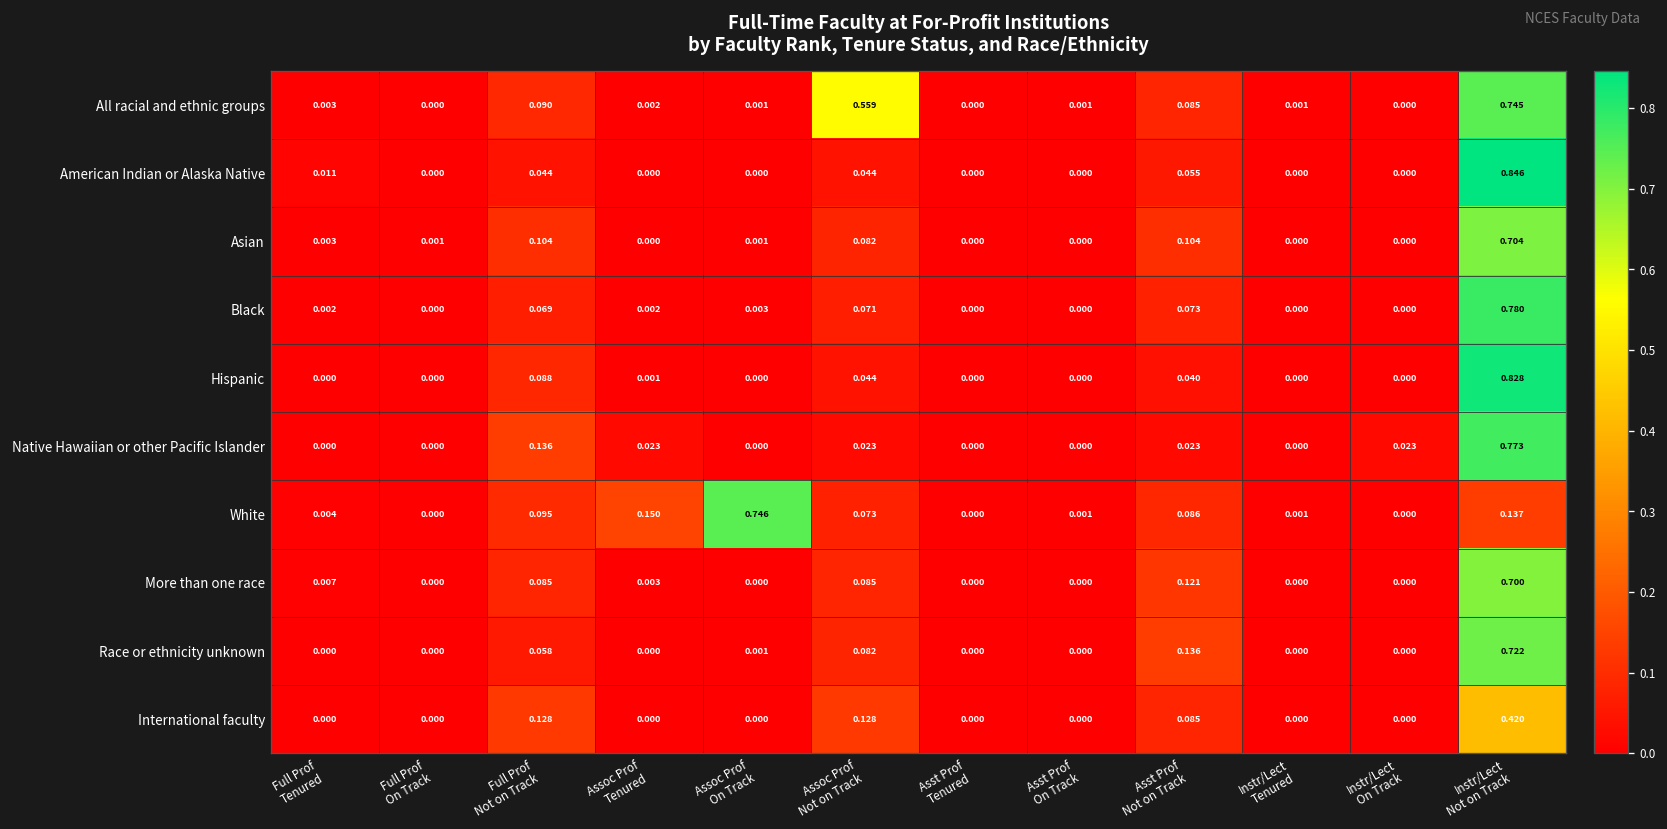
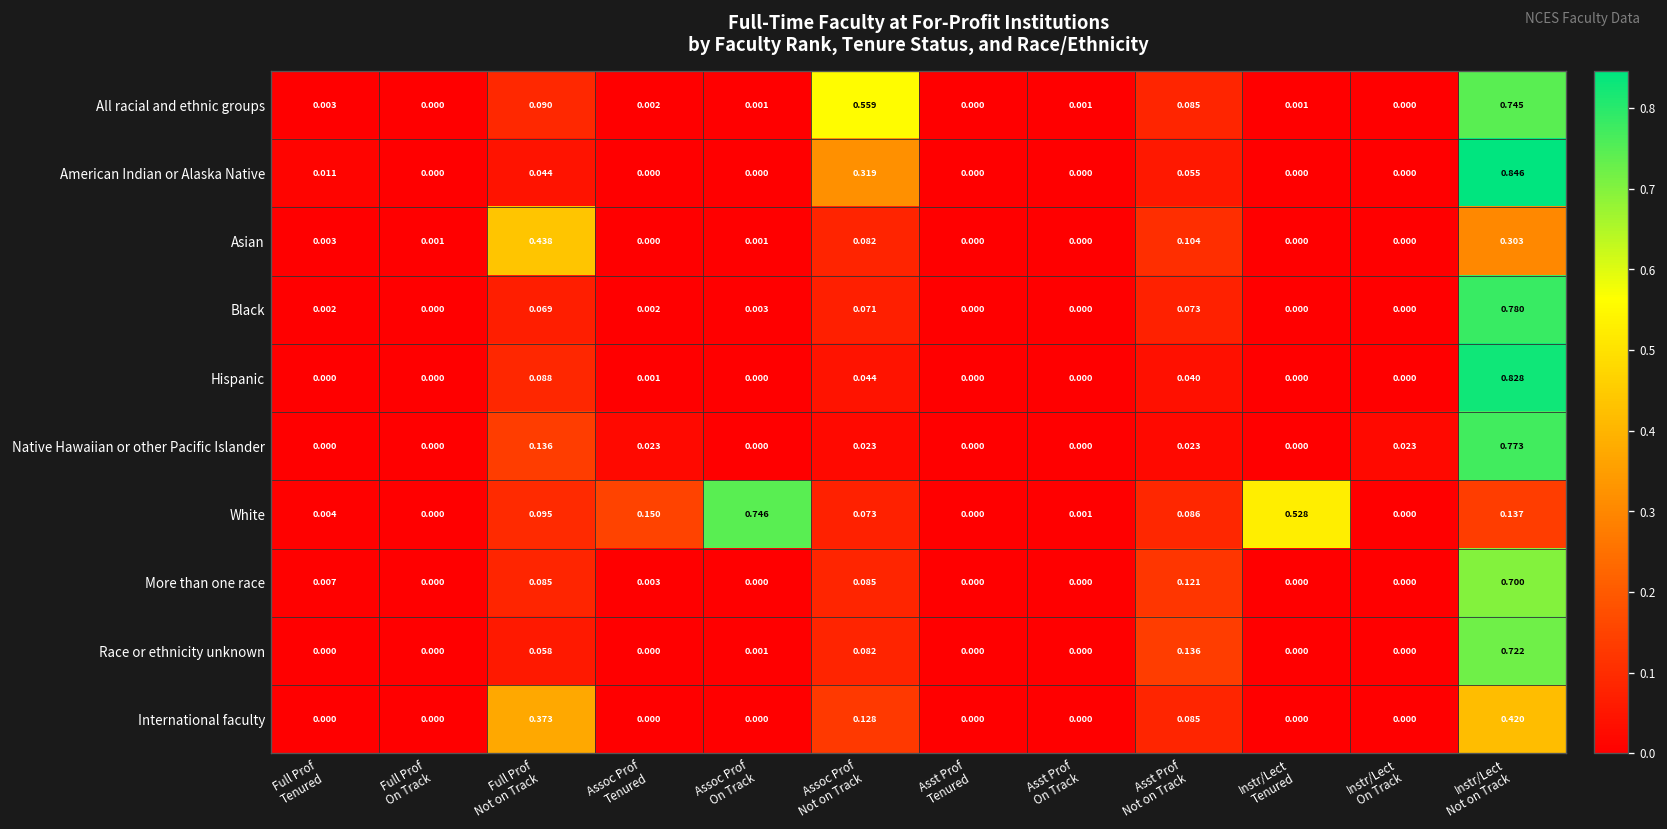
  {
    "All racial and ethnic groups": {
      "Full Prof Tenured": 0.003,
      "Full Prof On Track": 0.000,
      "Full Prof Not on Track": 0.090,
      "Assoc Prof Tenured": 0.002,
      "Assoc Prof On Track": 0.001,
      "Assoc Prof Not on Track": 0.559,
      "Asst Prof Tenured": 0.000,
      "Asst Prof On Track": 0.001,
      "Asst Prof Not on Track": 0.085,
      "Instr/Lect Tenured": 0.001,
      "Instr/Lect On Track": 0.000,
      "Instr/Lect Not on Track": 0.745
    },
    "American Indian or Alaska Native": {
      "Full Prof Tenured": 0.011,
      "Full Prof On Track": 0.000,
      "Full Prof Not on Track": 0.044,
      "Assoc Prof Tenured": 0.000,
      "Assoc Prof On Track": 0.000,
-     "Assoc Prof Not on Track": 0.044,
+     "Assoc Prof Not on Track": 0.319,
      "Asst Prof Tenured": 0.000,
      "Asst Prof On Track": 0.000,
      "Asst Prof Not on Track": 0.055,
      "Instr/Lect Tenured": 0.000,
      "Instr/Lect On Track": 0.000,
      "Instr/Lect Not on Track": 0.846
    },
    "Asian": {
      "Full Prof Tenured": 0.003,
      "Full Prof On Track": 0.001,
-     "Full Prof Not on Track": 0.104,
+     "Full Prof Not on Track": 0.438,
      "Assoc Prof Tenured": 0.000,
      "Assoc Prof On Track": 0.001,
      "Assoc Prof Not on Track": 0.082,
      "Asst Prof Tenured": 0.000,
      "Asst Prof On Track": 0.000,
      "Asst Prof Not on Track": 0.104,
      "Instr/Lect Tenured": 0.000,
      "Instr/Lect On Track": 0.000,
-     "Instr/Lect Not on Track": 0.704
+     "Instr/Lect Not on Track": 0.303
    },
    "Black": {
      "Full Prof Tenured": 0.002,
      "Full Prof On Track": 0.000,
      "Full Prof Not on Track": 0.069,
      "Assoc Prof Tenured": 0.002,
      "Assoc Prof On Track": 0.003,
      "Assoc Prof Not on Track": 0.071,
      "Asst Prof Tenured": 0.000,
      "Asst Prof On Track": 0.000,
      "Asst Prof Not on Track": 0.073,
      "Instr/Lect Tenured": 0.000,
      "Instr/Lect On Track": 0.000,
      "Instr/Lect Not on Track": 0.780
    },
    "Hispanic": {
      "Full Prof Tenured": 0.000,
      "Full Prof On Track": 0.000,
      "Full Prof Not on Track": 0.088,
      "Assoc Prof Tenured": 0.001,
      "Assoc Prof On Track": 0.000,
      "Assoc Prof Not on Track": 0.044,
      "Asst Prof Tenured": 0.000,
      "Asst Prof On Track": 0.000,
      "Asst Prof Not on Track": 0.040,
      "Instr/Lect Tenured": 0.000,
      "Instr/Lect On Track": 0.000,
      "Instr/Lect Not on Track": 0.828
    },
    "Native Hawaiian or other Pacific Islander": {
      "Full Prof Tenured": 0.000,
      "Full Prof On Track": 0.000,
      "Full Prof Not on Track": 0.136,
      "Assoc Prof Tenured": 0.023,
      "Assoc Prof On Track": 0.000,
      "Assoc Prof Not on Track": 0.023,
      "Asst Prof Tenured": 0.000,
      "Asst Prof On Track": 0.000,
      "Asst Prof Not on Track": 0.023,
      "Instr/Lect Tenured": 0.000,
      "Instr/Lect On Track": 0.023,
      "Instr/Lect Not on Track": 0.773
    },
    "White": {
      "Full Prof Tenured": 0.004,
      "Full Prof On Track": 0.000,
      "Full Prof Not on Track": 0.095,
      "Assoc Prof Tenured": 0.150,
      "Assoc Prof On Track": 0.746,
      "Assoc Prof Not on Track": 0.073,
      "Asst Prof Tenured": 0.000,
      "Asst Prof On Track": 0.001,
      "Asst Prof Not on Track": 0.086,
-     "Instr/Lect Tenured": 0.001,
+     "Instr/Lect Tenured": 0.528,
      "Instr/Lect On Track": 0.000,
      "Instr/Lect Not on Track": 0.137
    },
    "More than one race": {
      "Full Prof Tenured": 0.007,
      "Full Prof On Track": 0.000,
      "Full Prof Not on Track": 0.085,
      "Assoc Prof Tenured": 0.003,
      "Assoc Prof On Track": 0.000,
      "Assoc Prof Not on Track": 0.085,
      "Asst Prof Tenured": 0.000,
      "Asst Prof On Track": 0.000,
      "Asst Prof Not on Track": 0.121,
      "Instr/Lect Tenured": 0.000,
      "Instr/Lect On Track": 0.000,
      "Instr/Lect Not on Track": 0.700
    },
    "Race or ethnicity unknown": {
      "Full Prof Tenured": 0.000,
      "Full Prof On Track": 0.000,
      "Full Prof Not on Track": 0.058,
      "Assoc Prof Tenured": 0.000,
      "Assoc Prof On Track": 0.001,
      "Assoc Prof Not on Track": 0.082,
      "Asst Prof Tenured": 0.000,
      "Asst Prof On Track": 0.000,
      "Asst Prof Not on Track": 0.136,
      "Instr/Lect Tenured": 0.000,
      "Instr/Lect On Track": 0.000,
      "Instr/Lect Not on Track": 0.722
    },
    "International faculty": {
      "Full Prof Tenured": 0.000,
      "Full Prof On Track": 0.000,
-     "Full Prof Not on Track": 0.128,
+     "Full Prof Not on Track": 0.373,
      "Assoc Prof Tenured": 0.000,
      "Assoc Prof On Track": 0.000,
      "Assoc Prof Not on Track": 0.128,
      "Asst Prof Tenured": 0.000,
      "Asst Prof On Track": 0.000,
      "Asst Prof Not on Track": 0.085,
      "Instr/Lect Tenured": 0.000,
      "Instr/Lect On Track": 0.000,
      "Instr/Lect Not on Track": 0.420
    }
  }
